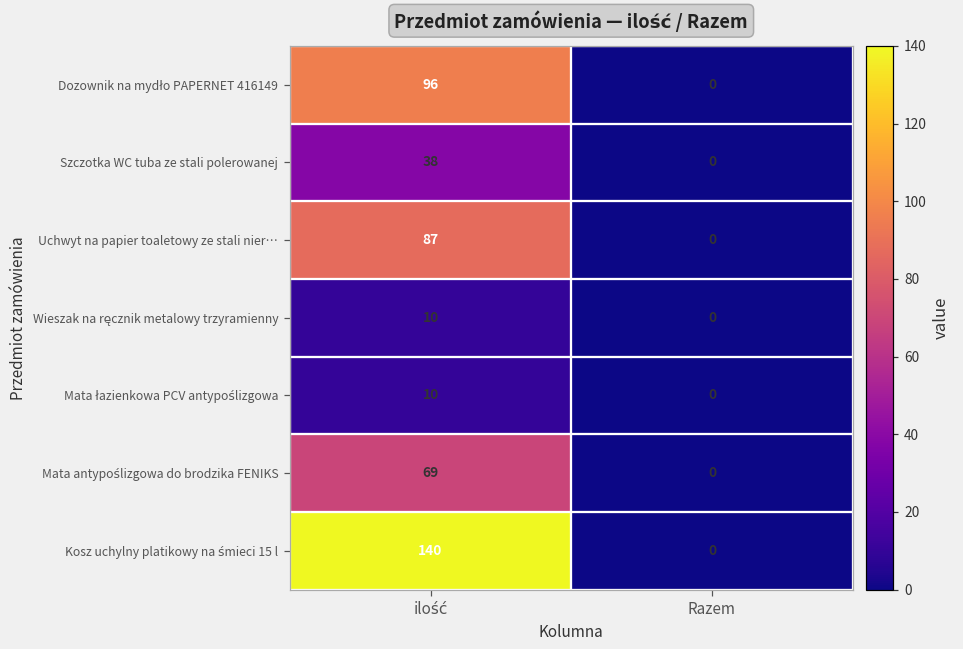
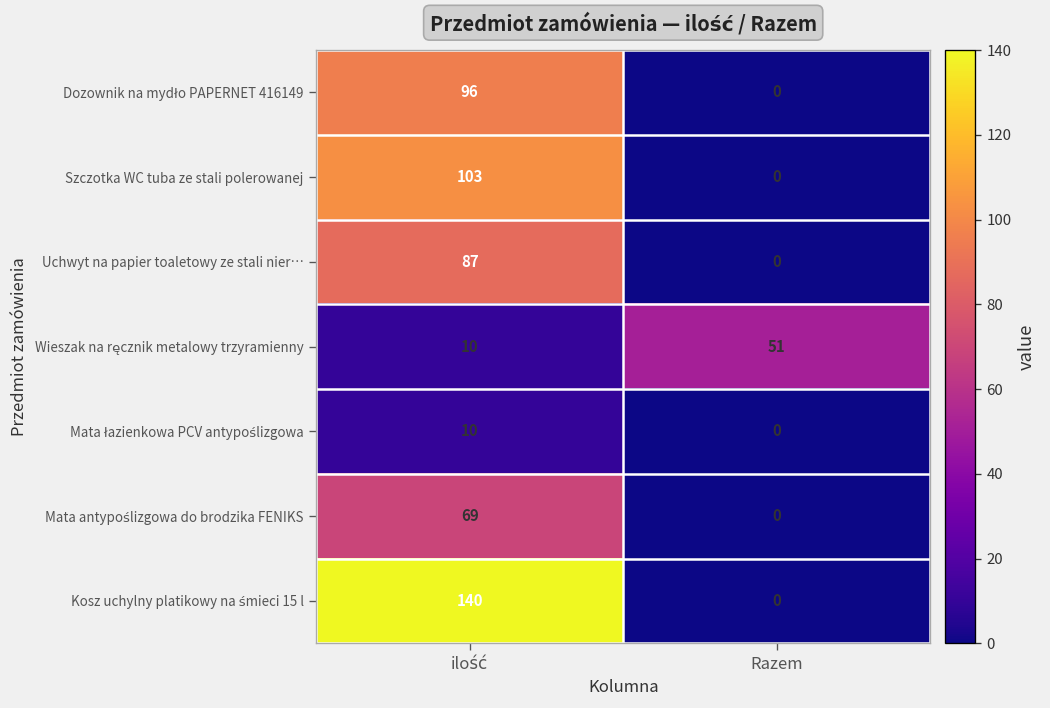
  {
    "Dozownik na mydło PAPERNET 416149": {
      "ilość": 96,
      "Razem": 0
    },
    "Szczotka WC tuba ze stali polerowanej": {
-     "ilość": 38,
+     "ilość": 103,
      "Razem": 0
    },
    "Uchwyt na papier toaletowy ze stali nier…": {
      "ilość": 87,
      "Razem": 0
    },
    "Wieszak na ręcznik metalowy trzyramienny": {
      "ilość": 10,
-     "Razem": 0
+     "Razem": 51
    },
    "Mata łazienkowa PCV antypoślizgowa": {
      "ilość": 10,
      "Razem": 0
    },
    "Mata antypoślizgowa do brodzika FENIKS": {
      "ilość": 69,
      "Razem": 0
    },
    "Kosz uchylny platikowy na śmieci 15 l": {
      "ilość": 140,
      "Razem": 0
    }
  }
